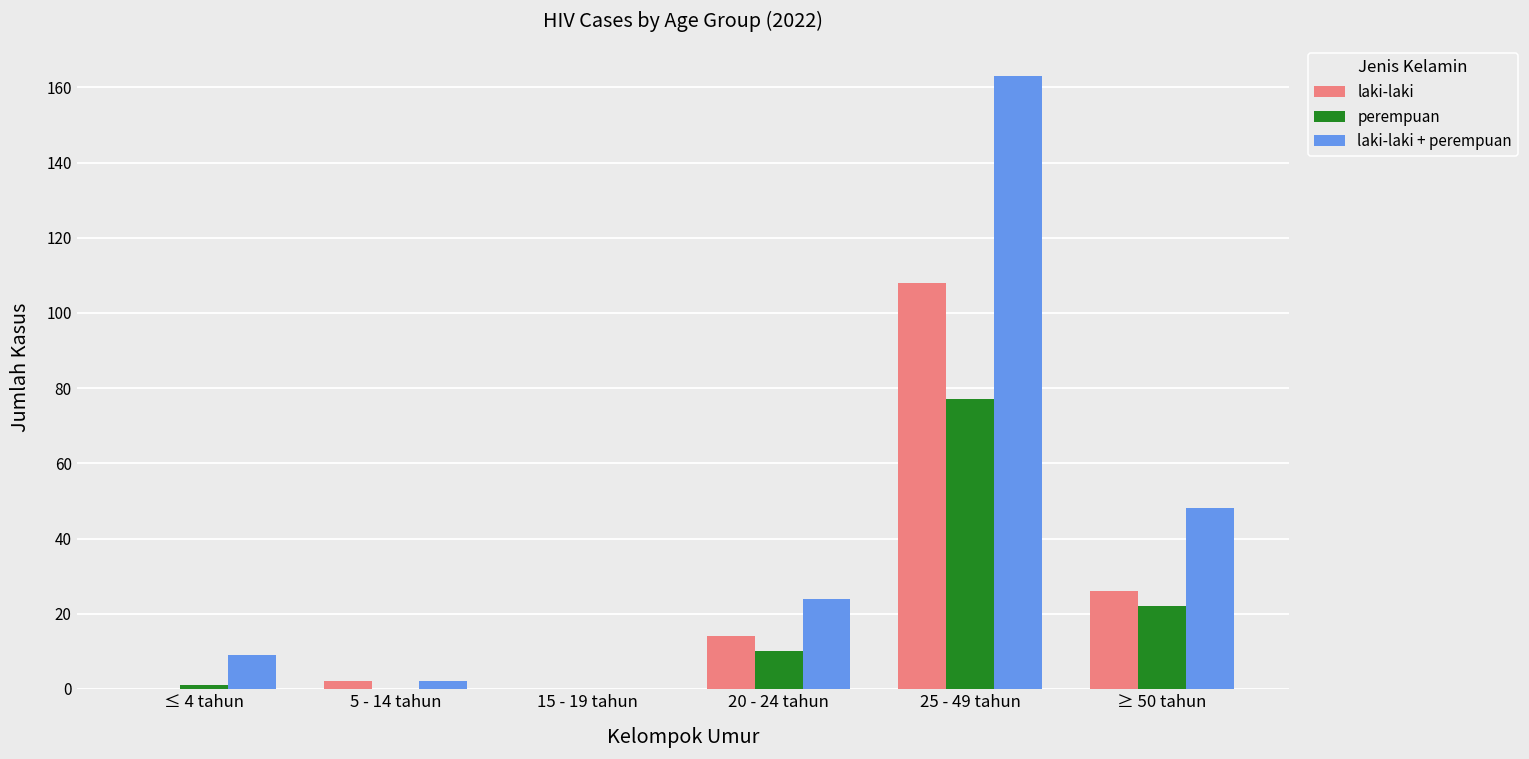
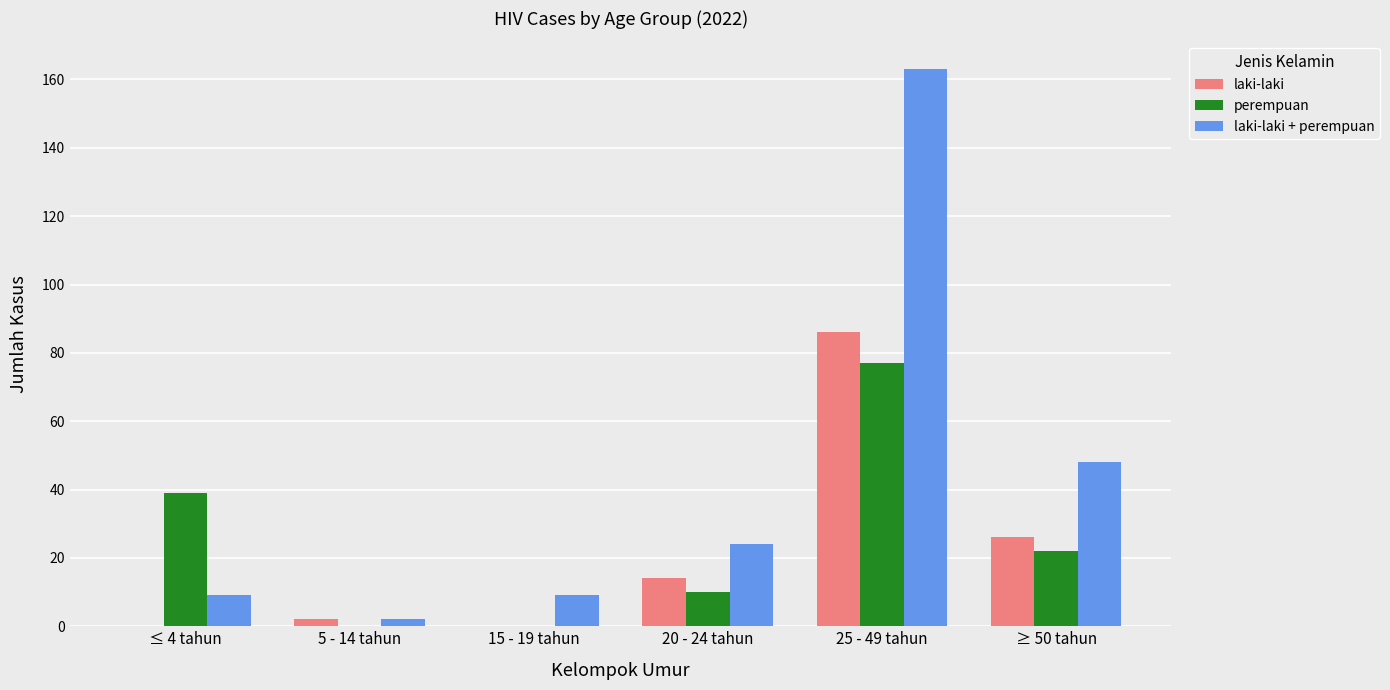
  {
    "laki-laki": {
      "≤ 4 tahun": 0,
      "5 - 14 tahun": 2,
      "15 - 19 tahun": 0,
      "20 - 24 tahun": 14,
-     "25 - 49 tahun": 108,
+     "25 - 49 tahun": 86,
      "≥ 50 tahun": 26
    },
    "perempuan": {
-     "≤ 4 tahun": 1,
+     "≤ 4 tahun": 39,
      "5 - 14 tahun": 0,
      "15 - 19 tahun": 0,
      "20 - 24 tahun": 10,
      "25 - 49 tahun": 77,
      "≥ 50 tahun": 22
    },
    "laki-laki + perempuan": {
      "≤ 4 tahun": 9,
      "5 - 14 tahun": 2,
-     "15 - 19 tahun": 0,
+     "15 - 19 tahun": 9,
      "20 - 24 tahun": 24,
      "25 - 49 tahun": 163,
      "≥ 50 tahun": 48
    }
  }
